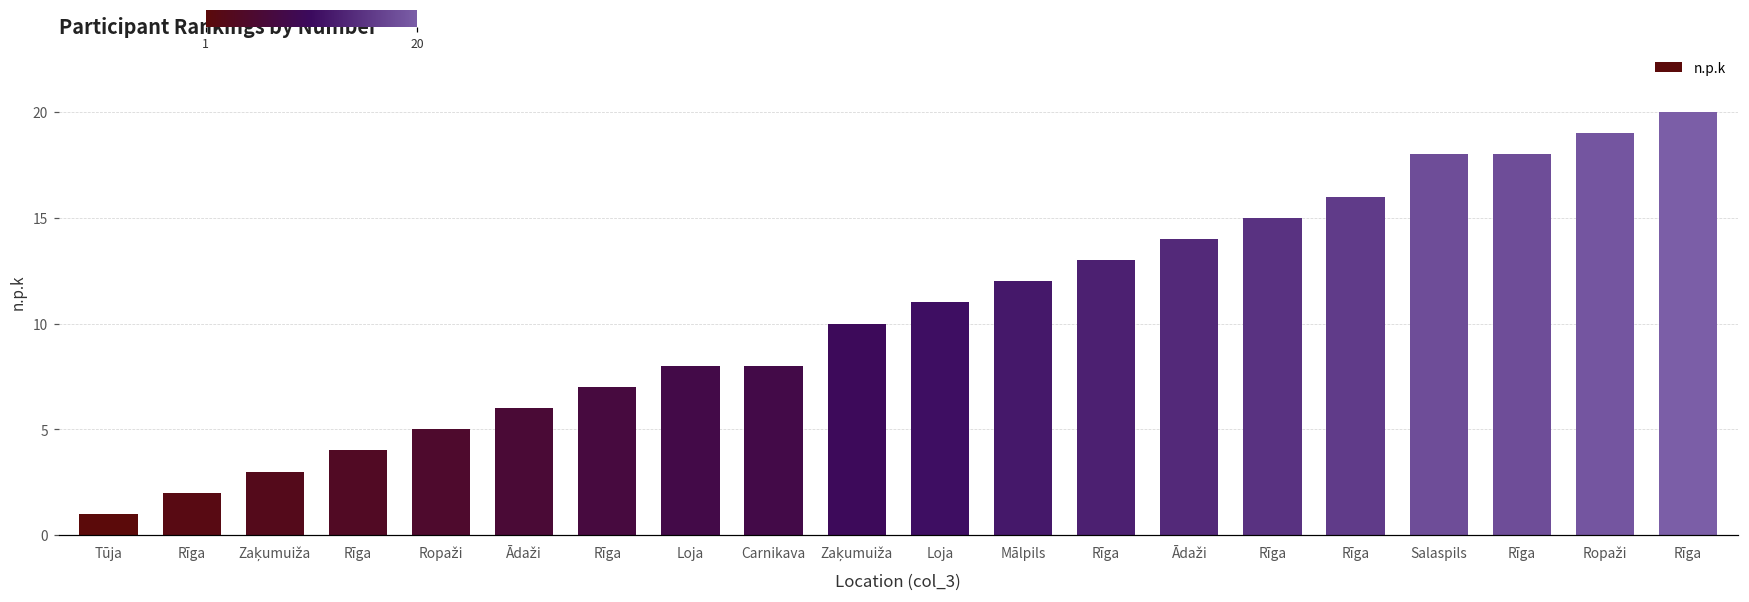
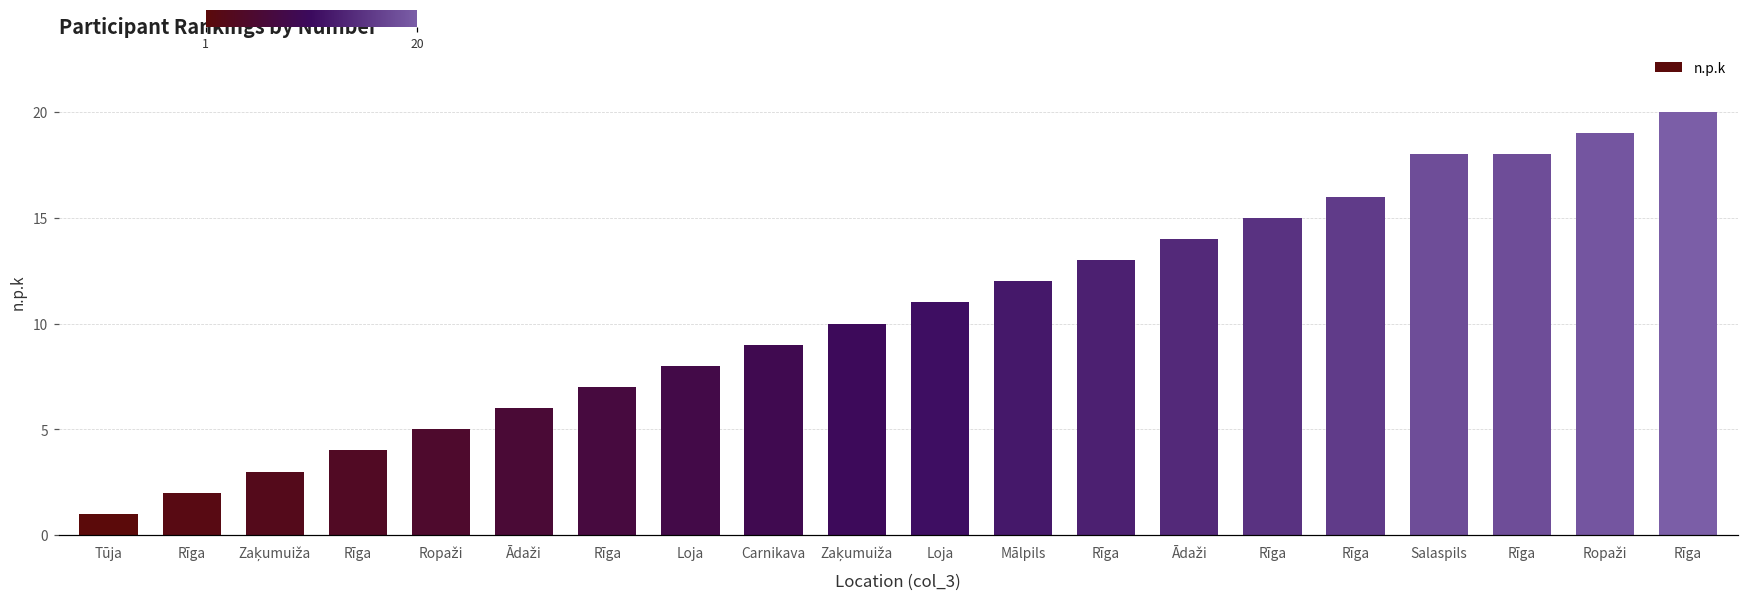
  {
    "Tūja": 1,
-   "Carnikava": 8,
+   "Carnikava": 9,
    "Mālpils": 12,
    "Salaspils": 18
  }
